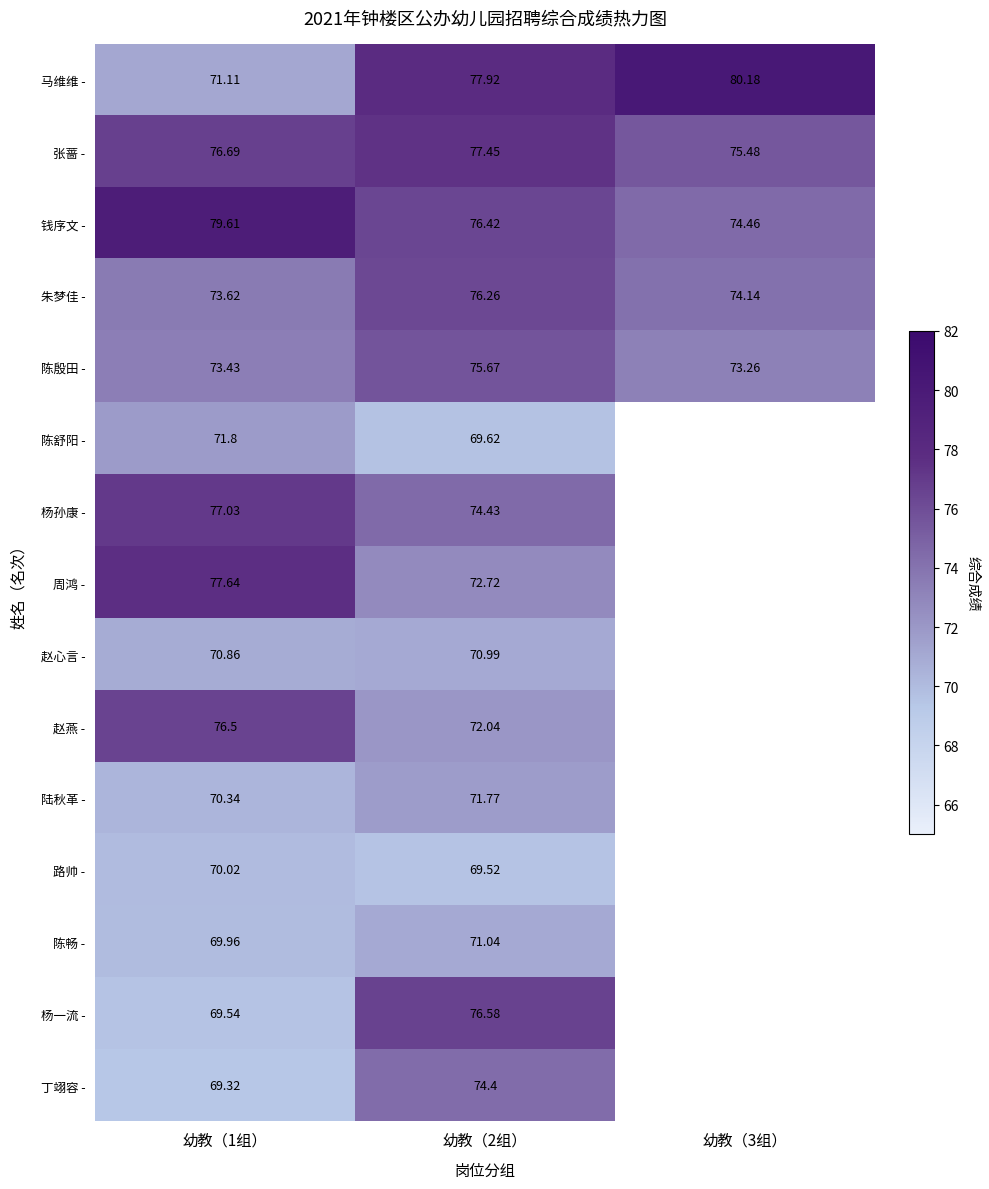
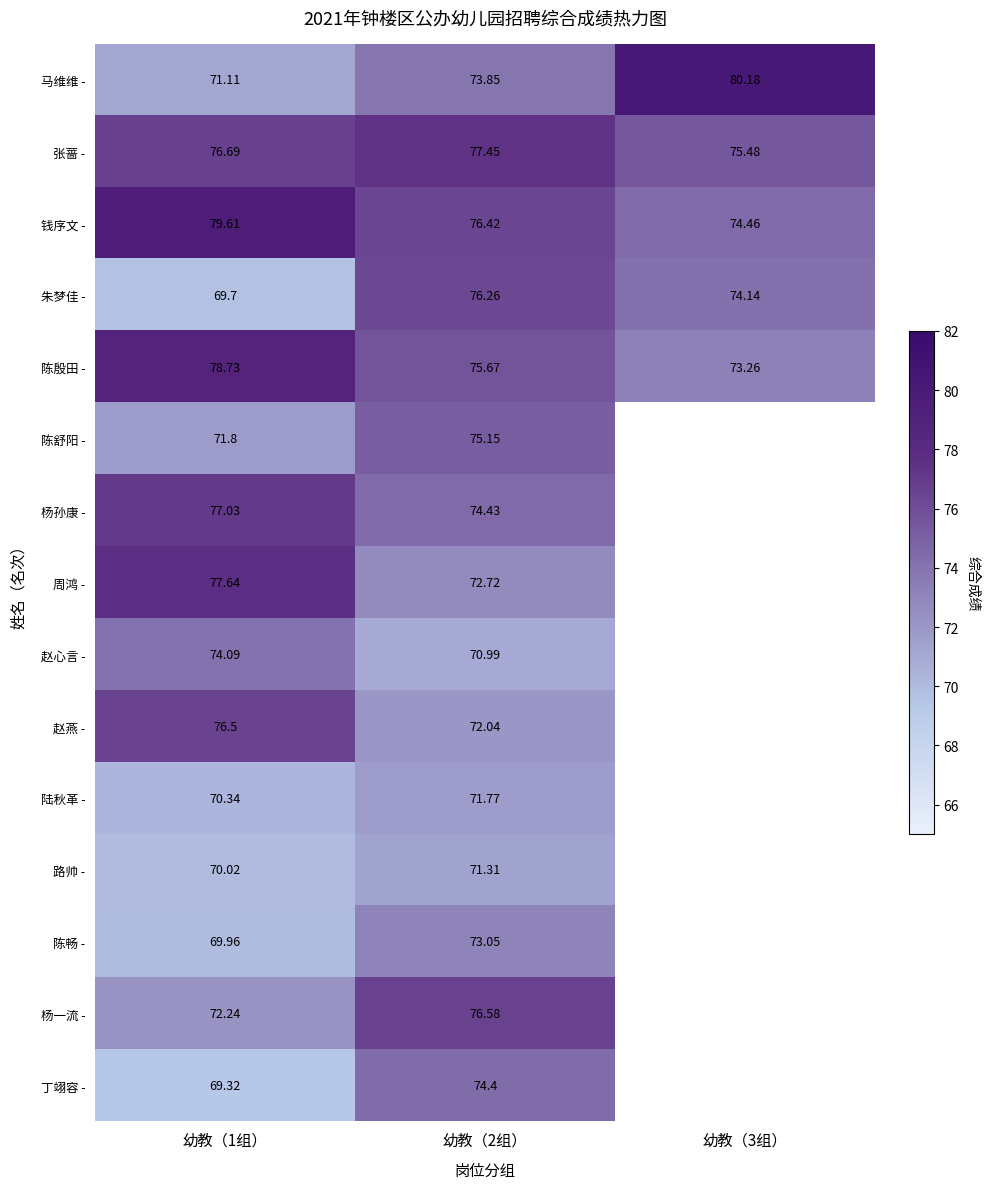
  {
    "马维维 -": {
      "幼教（1组）": 71.11,
-     "幼教（2组）": 77.92,
+     "幼教（2组）": 73.85,
      "幼教（3组）": 80.18
    },
    "张蔷 -": {
      "幼教（1组）": 76.69,
      "幼教（2组）": 77.45,
      "幼教（3组）": 75.48
    },
    "钱序文 -": {
      "幼教（1组）": 79.61,
      "幼教（2组）": 76.42,
      "幼教（3组）": 74.46
    },
    "朱梦佳 -": {
-     "幼教（1组）": 73.62,
+     "幼教（1组）": 69.7,
      "幼教（2组）": 76.26,
      "幼教（3组）": 74.14
    },
    "陈殷田 -": {
-     "幼教（1组）": 73.43,
+     "幼教（1组）": 78.73,
      "幼教（2组）": 75.67,
      "幼教（3组）": 73.26
    },
    "陈舒阳 -": {
      "幼教（1组）": 71.8,
-     "幼教（2组）": 69.62
+     "幼教（2组）": 75.15
    },
    "杨孙康 -": {
      "幼教（1组）": 77.03,
      "幼教（2组）": 74.43
    },
    "周鸿 -": {
      "幼教（1组）": 77.64,
      "幼教（2组）": 72.72
    },
    "赵心言 -": {
-     "幼教（1组）": 70.86,
+     "幼教（1组）": 74.09,
      "幼教（2组）": 70.99
    },
    "赵燕 -": {
      "幼教（1组）": 76.5,
      "幼教（2组）": 72.04
    },
    "陆秋革 -": {
      "幼教（1组）": 70.34,
      "幼教（2组）": 71.77
    },
    "路帅 -": {
      "幼教（1组）": 70.02,
-     "幼教（2组）": 69.52
+     "幼教（2组）": 71.31
    },
    "陈畅 -": {
      "幼教（1组）": 69.96,
-     "幼教（2组）": 71.04
+     "幼教（2组）": 73.05
    },
    "杨一流 -": {
-     "幼教（1组）": 69.54,
+     "幼教（1组）": 72.24,
      "幼教（2组）": 76.58
    },
    "丁翊容 -": {
      "幼教（1组）": 69.32,
      "幼教（2组）": 74.4
    }
  }
